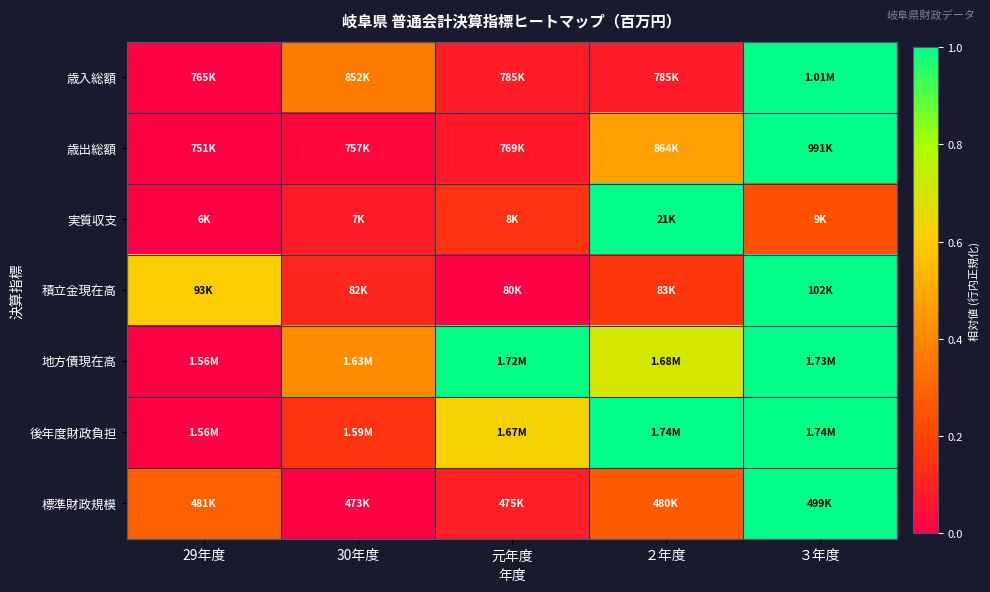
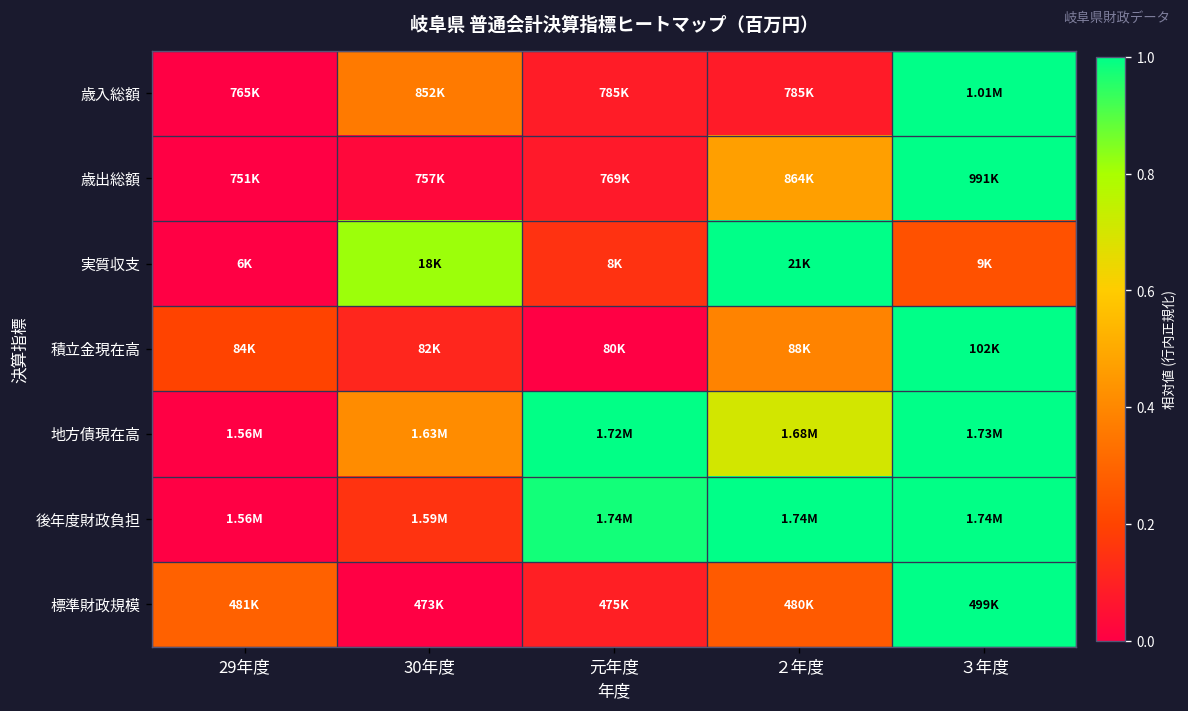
  {
    "歳入総額": {
      "29年度": "765K",
      "30年度": "852K",
      "元年度": "785K",
      "２年度": "785K",
      "３年度": "1.01M"
    },
    "歳出総額": {
      "29年度": "751K",
      "30年度": "757K",
      "元年度": "769K",
      "２年度": "864K",
      "３年度": "991K"
    },
    "実質収支": {
      "29年度": "6K",
-     "30年度": "7K",
+     "30年度": "18K",
      "元年度": "8K",
      "２年度": "21K",
      "３年度": "9K"
    },
    "積立金現在高": {
-     "29年度": "93K",
+     "29年度": "84K",
      "30年度": "82K",
      "元年度": "80K",
-     "２年度": "83K",
+     "２年度": "88K",
      "３年度": "102K"
    },
    "地方債現在高": {
      "29年度": "1.56M",
      "30年度": "1.63M",
      "元年度": "1.72M",
      "２年度": "1.68M",
      "３年度": "1.73M"
    },
    "後年度財政負担": {
      "29年度": "1.56M",
      "30年度": "1.59M",
-     "元年度": "1.67M",
+     "元年度": "1.74M",
      "２年度": "1.74M",
      "３年度": "1.74M"
    },
    "標準財政規模": {
      "29年度": "481K",
      "30年度": "473K",
      "元年度": "475K",
      "２年度": "480K",
      "３年度": "499K"
    }
  }
